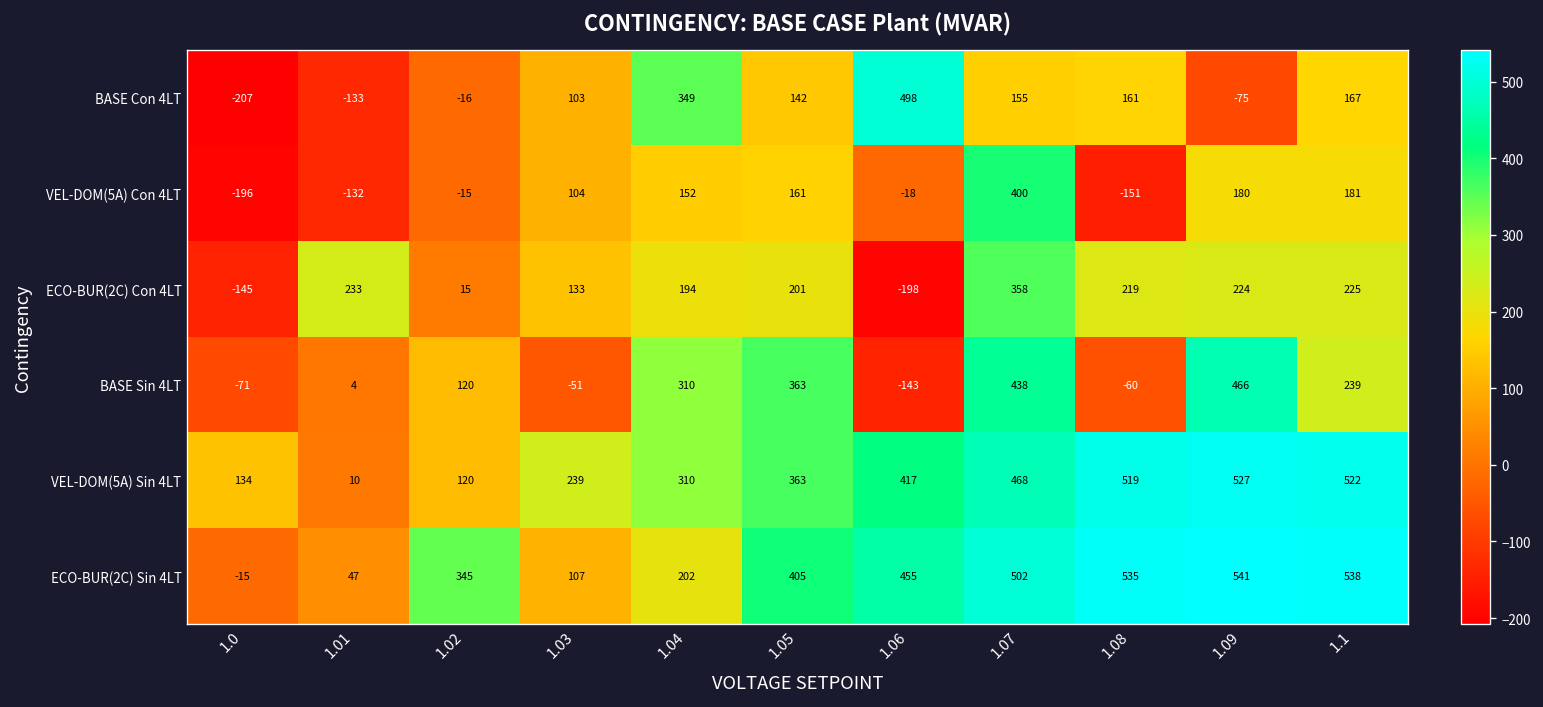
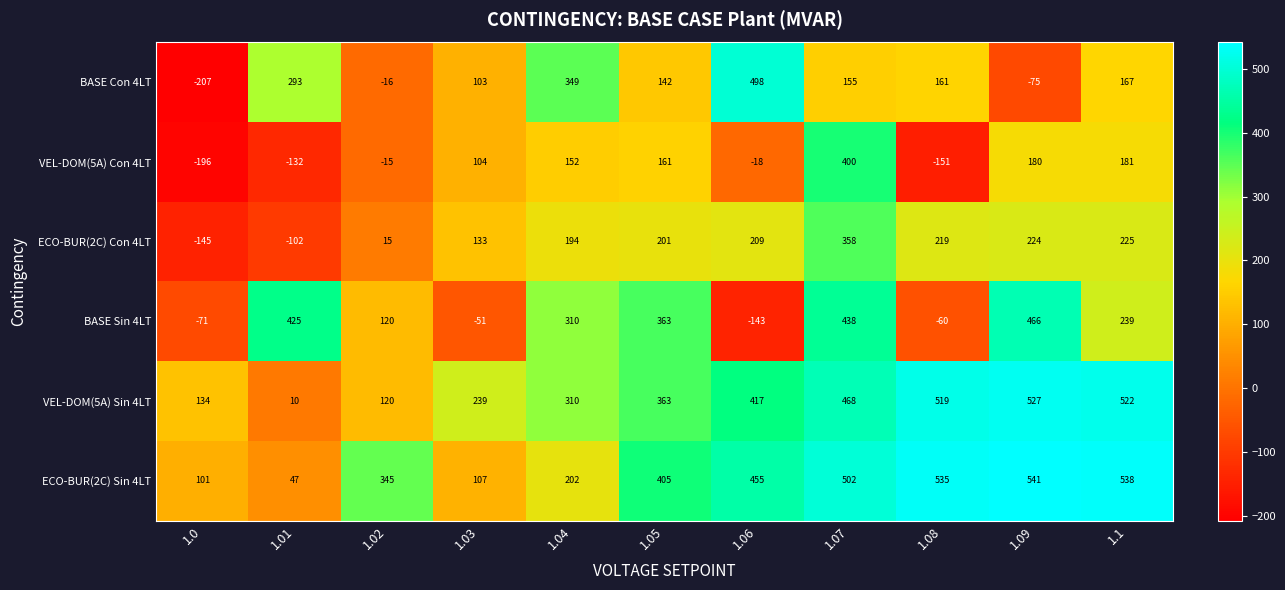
  {
    "BASE Con 4LT": {
      "1.0": -207,
-     "1.01": -133,
+     "1.01": 293,
      "1.02": -16,
      "1.03": 103,
      "1.04": 349,
      "1.05": 142,
      "1.06": 498,
      "1.07": 155,
      "1.08": 161,
      "1.09": -75,
      "1.1": 167
    },
    "VEL-DOM(5A) Con 4LT": {
      "1.0": -196,
      "1.01": -132,
      "1.02": -15,
      "1.03": 104,
      "1.04": 152,
      "1.05": 161,
      "1.06": -18,
      "1.07": 400,
      "1.08": -151,
      "1.09": 180,
      "1.1": 181
    },
    "ECO-BUR(2C) Con 4LT": {
      "1.0": -145,
-     "1.01": 233,
+     "1.01": -102,
      "1.02": 15,
      "1.03": 133,
      "1.04": 194,
      "1.05": 201,
-     "1.06": -198,
+     "1.06": 209,
      "1.07": 358,
      "1.08": 219,
      "1.09": 224,
      "1.1": 225
    },
    "BASE Sin 4LT": {
      "1.0": -71,
-     "1.01": 4,
+     "1.01": 425,
      "1.02": 120,
      "1.03": -51,
      "1.04": 310,
      "1.05": 363,
      "1.06": -143,
      "1.07": 438,
      "1.08": -60,
      "1.09": 466,
      "1.1": 239
    },
    "VEL-DOM(5A) Sin 4LT": {
      "1.0": 134,
      "1.01": 10,
      "1.02": 120,
      "1.03": 239,
      "1.04": 310,
      "1.05": 363,
      "1.06": 417,
      "1.07": 468,
      "1.08": 519,
      "1.09": 527,
      "1.1": 522
    },
    "ECO-BUR(2C) Sin 4LT": {
-     "1.0": -15,
+     "1.0": 101,
      "1.01": 47,
      "1.02": 345,
      "1.03": 107,
      "1.04": 202,
      "1.05": 405,
      "1.06": 455,
      "1.07": 502,
      "1.08": 535,
      "1.09": 541,
      "1.1": 538
    }
  }
